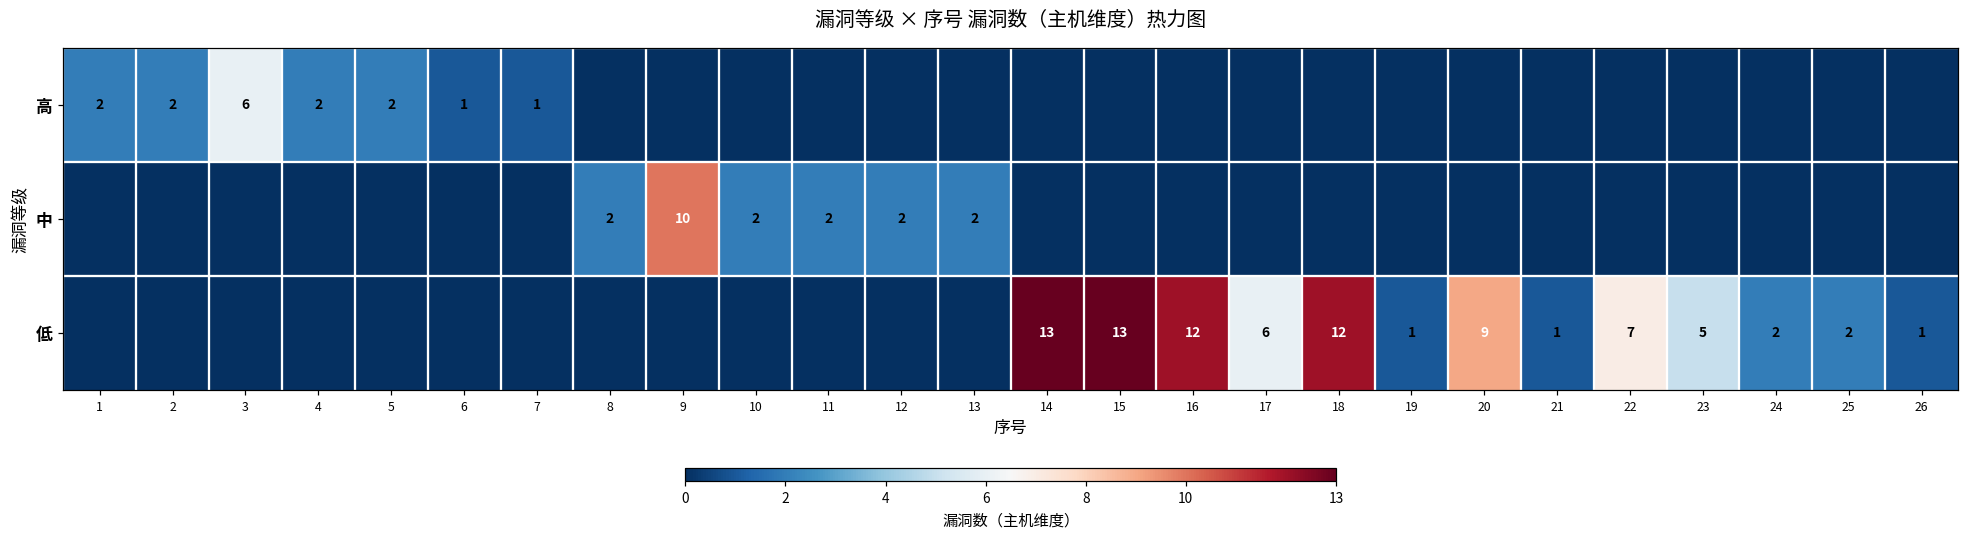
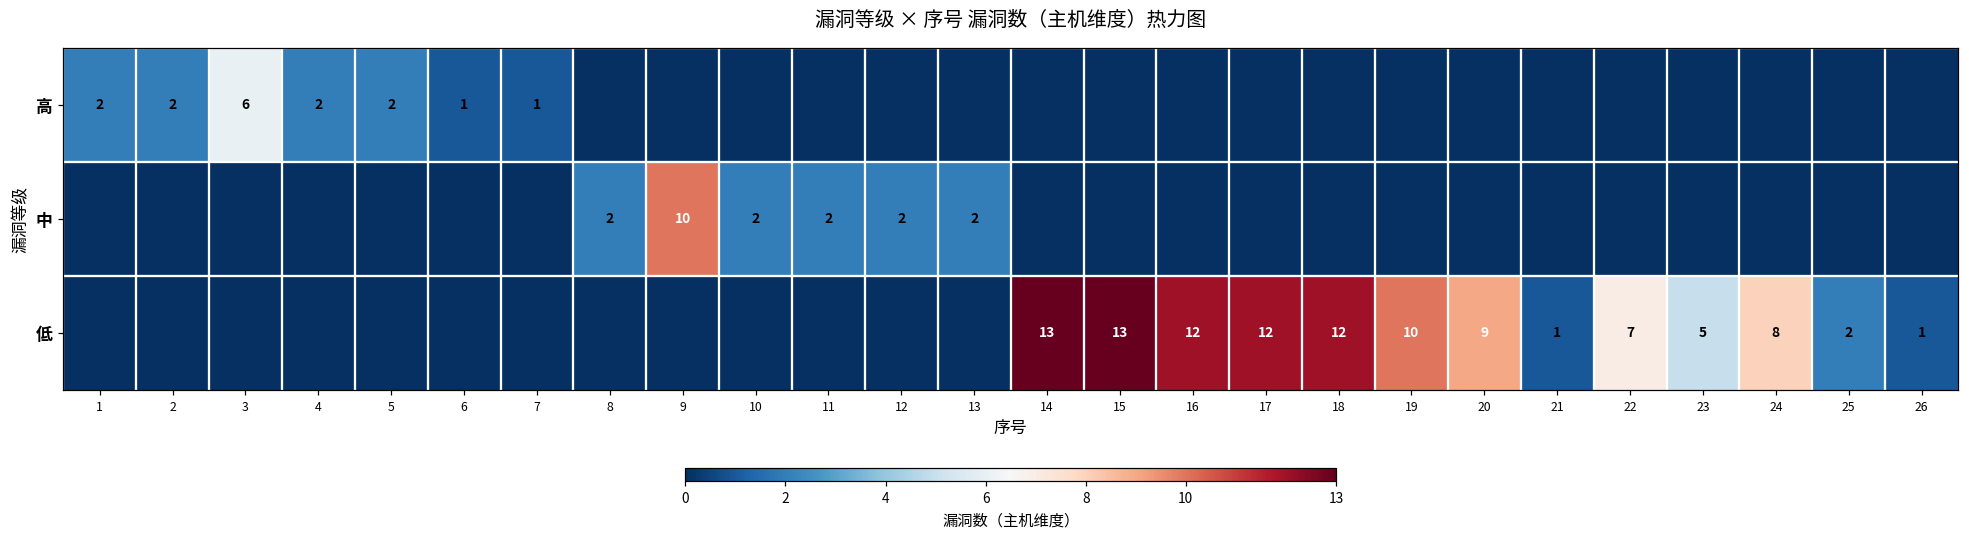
  {
    "高": {
      "1": 2,
      "2": 2,
      "3": 6,
      "4": 2,
      "5": 2,
      "6": 1,
      "7": 1
    },
    "中": {
      "8": 2,
      "9": 10,
      "10": 2,
      "11": 2,
      "12": 2,
      "13": 2
    },
    "低": {
      "14": 13,
      "15": 13,
      "16": 12,
-     "17": 6,
+     "17": 12,
      "18": 12,
-     "19": 1,
+     "19": 10,
      "20": 9,
      "21": 1,
      "22": 7,
      "23": 5,
-     "24": 2,
+     "24": 8,
      "25": 2,
      "26": 1
    }
  }
